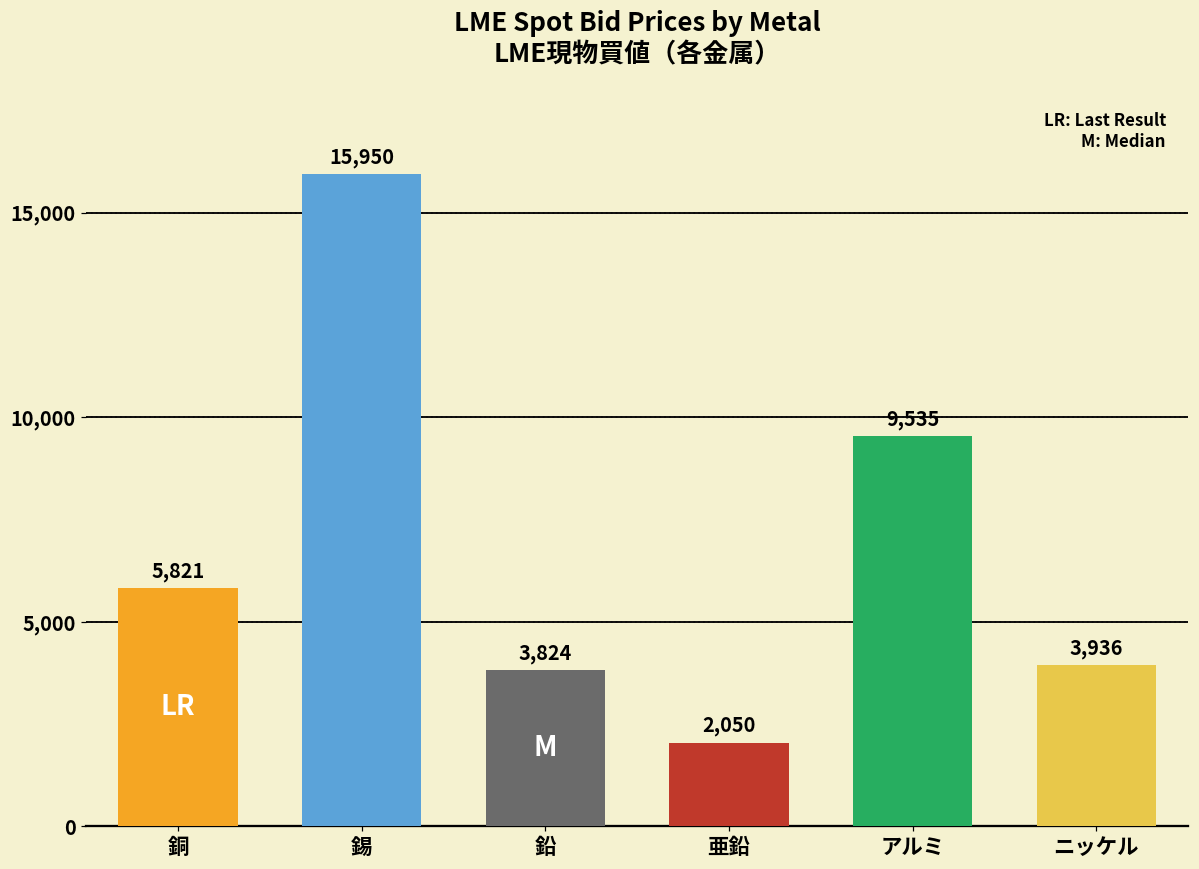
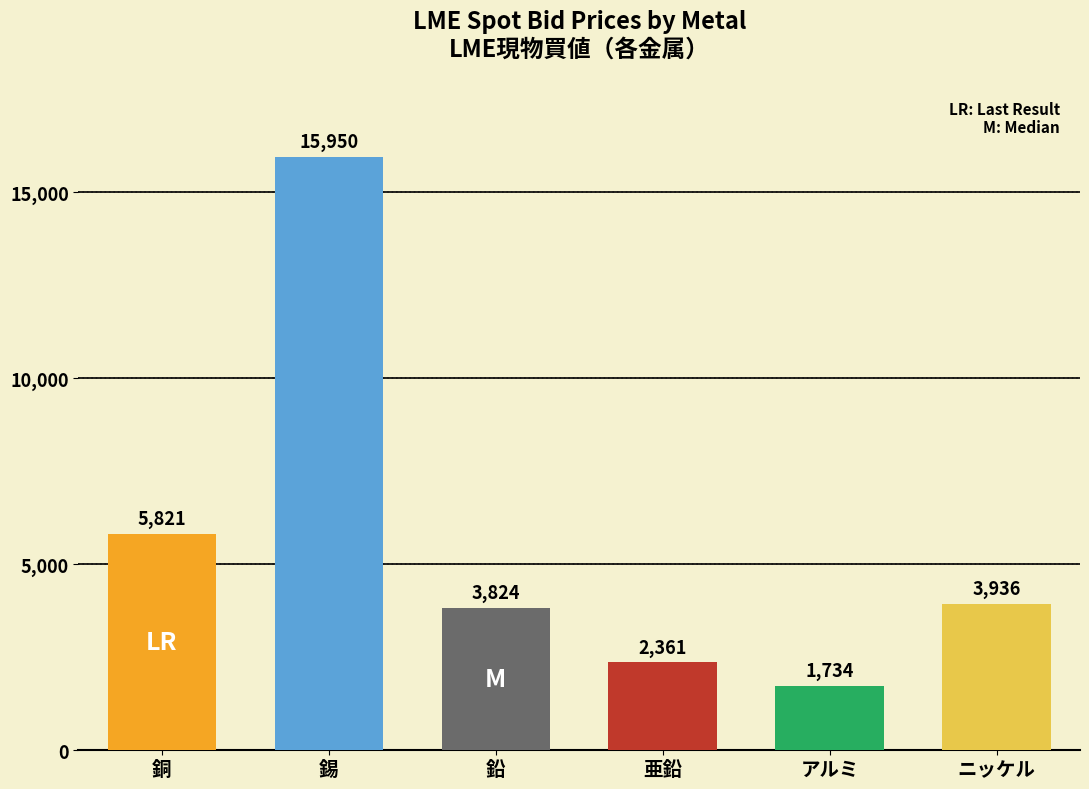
  {
    "銅": "5,821",
    "錫": "15,950",
    "鉛": "3,824",
-   "亜鉛": "2,050",
-   "アルミ": "9,535",
+   "亜鉛": "2,361",
+   "アルミ": "1,734",
    "ニッケル": "3,936"
  }
